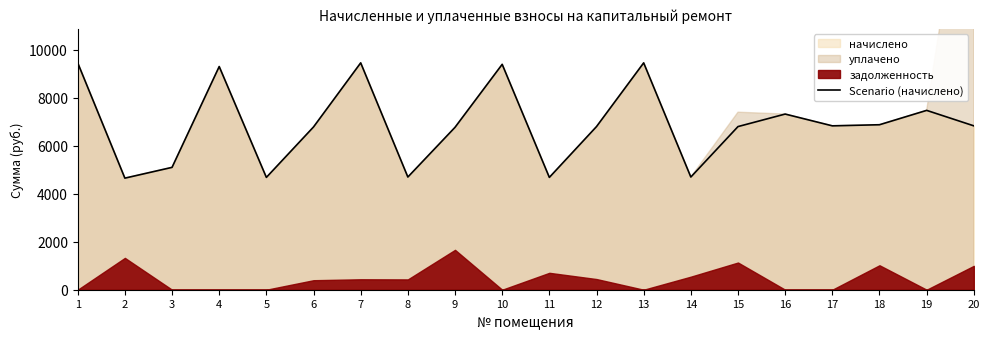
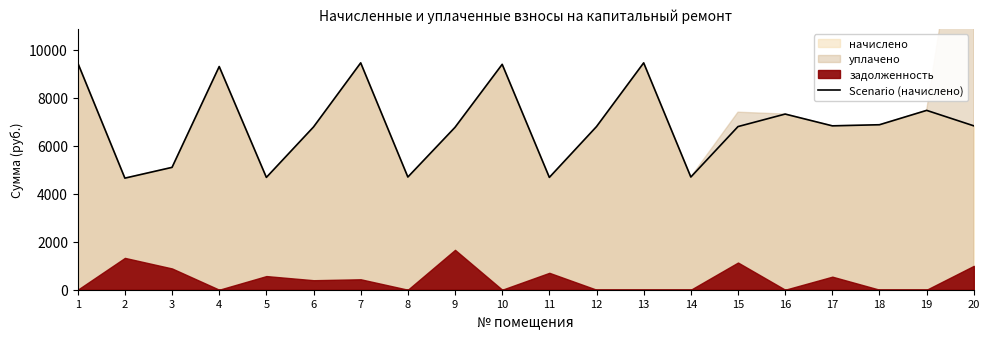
  {
    "задолженность": {
      "1": 0,
      "2": 1300,
-     "3": 0,
+     "3": 900,
      "4": 0,
-     "5": 0,
+     "5": 600,
      "6": 400,
      "7": 400,
-     "8": 400,
+     "8": 0,
      "9": 1700,
      "10": 0,
      "11": 700,
-     "12": 400,
+     "12": 0,
      "13": 0,
-     "14": 500,
+     "14": 0,
      "15": 1100,
      "16": 0,
-     "17": 0,
-     "18": 1000,
+     "17": 500,
+     "18": 0,
      "19": 0,
      "20": 1000
    }
  }
